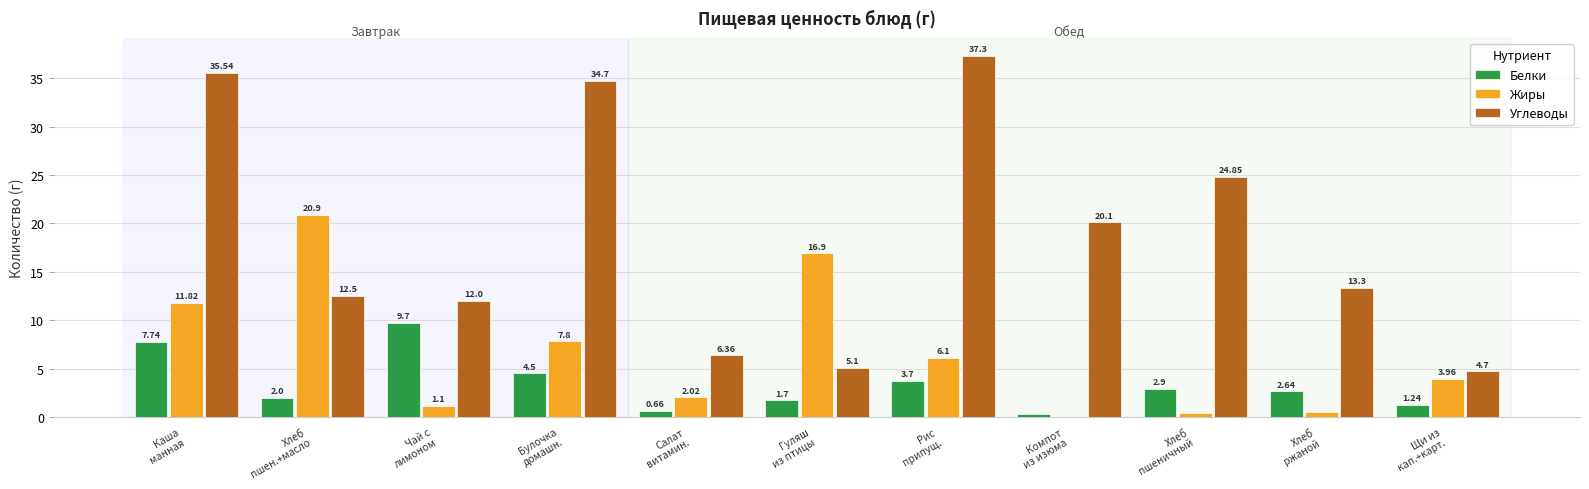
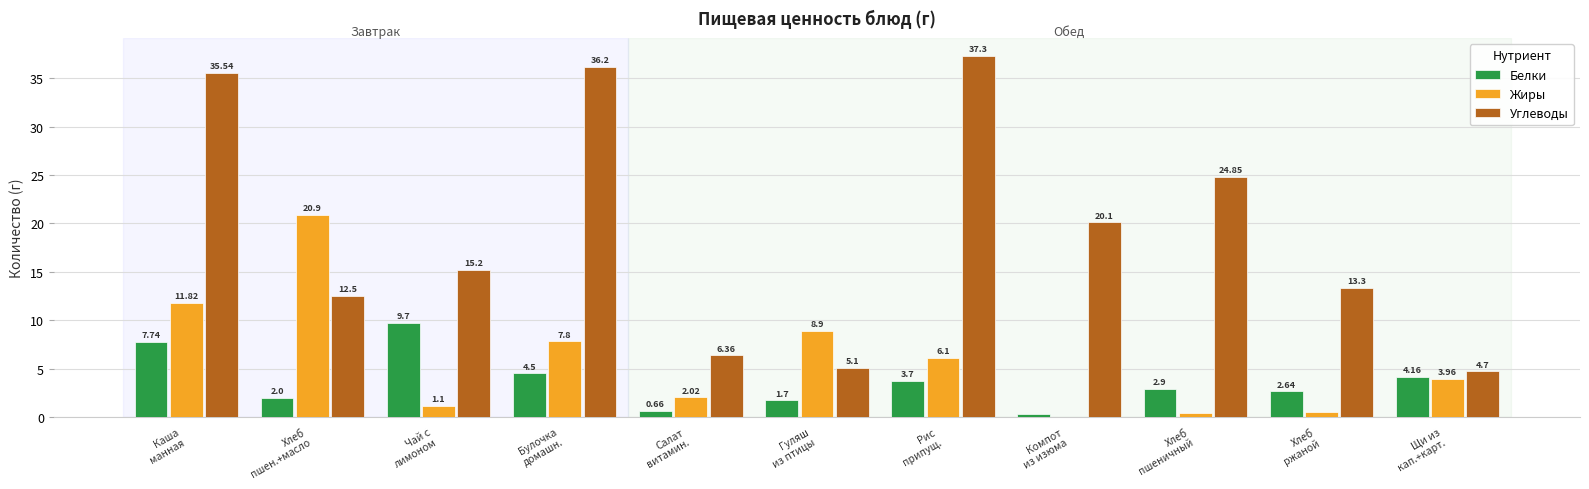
  {
    "Белки": {
      "Каша манная": 7.74,
      "Хлеб пшен.+масло": 2.0,
      "Чай с лимоном": 9.7,
      "Булочка домашн.": 4.5,
      "Салат витамин.": 0.66,
      "Гуляш из птицы": 1.7,
      "Рис припущ.": 3.7,
      "Хлеб пшеничный": 2.9,
      "Хлеб ржаной": 2.64,
-     "Щи из кап.+карт.": 1.24
+     "Щи из кап.+карт.": 4.16
    },
    "Жиры": {
      "Каша манная": 11.82,
      "Хлеб пшен.+масло": 20.9,
      "Чай с лимоном": 1.1,
      "Булочка домашн.": 7.8,
      "Салат витамин.": 2.02,
-     "Гуляш из птицы": 16.9,
+     "Гуляш из птицы": 8.9,
      "Рис припущ.": 6.1,
      "Щи из кап.+карт.": 3.96
    },
    "Углеводы": {
      "Каша манная": 35.54,
      "Хлеб пшен.+масло": 12.5,
-     "Чай с лимоном": 12.0,
-     "Булочка домашн.": 34.7,
+     "Чай с лимоном": 15.2,
+     "Булочка домашн.": 36.2,
      "Салат витамин.": 6.36,
      "Гуляш из птицы": 5.1,
      "Рис припущ.": 37.3,
      "Компот из изюма": 20.1,
      "Хлеб пшеничный": 24.85,
      "Хлеб ржаной": 13.3,
      "Щи из кап.+карт.": 4.7
    }
  }
